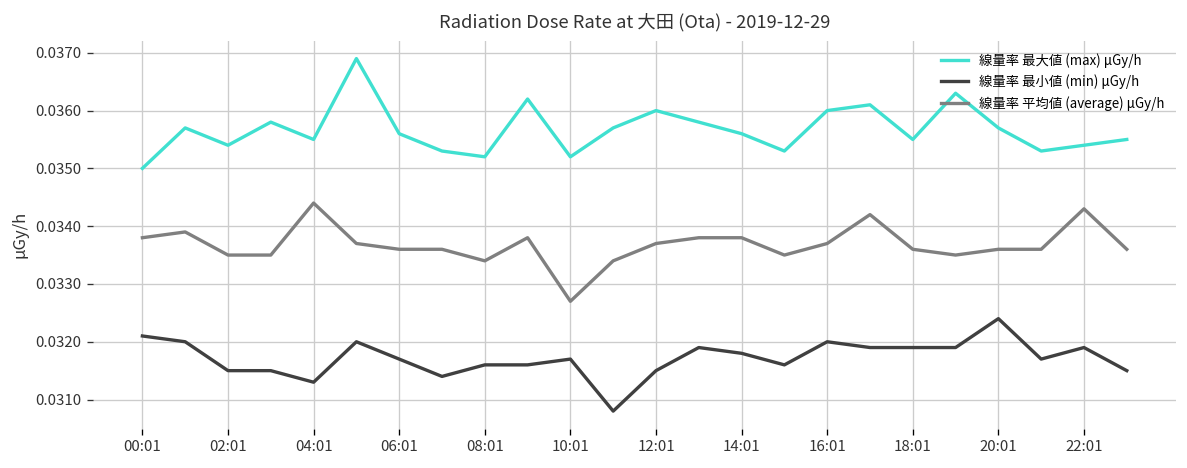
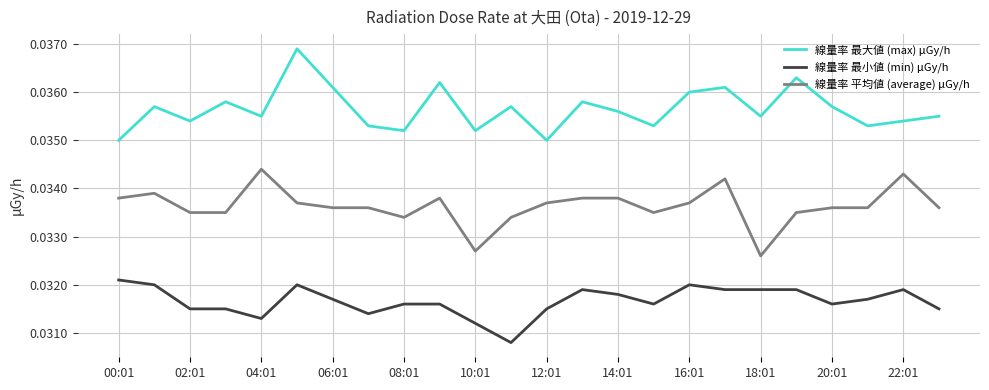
  {
    "線量率 最大値 (max) μGy/h": {
      "00:01": 0.0350,
      "02:01": 0.0354,
      "04:01": 0.0355,
-     "06:01": 0.0356,
+     "06:01": 0.0361,
      "08:01": 0.0352,
      "10:01": 0.0352,
-     "12:01": 0.036,
+     "12:01": 0.035,
      "14:01": 0.0356,
      "16:01": 0.0360,
      "18:01": 0.0355,
      "20:01": 0.0357,
      "22:01": 0.0354
    },
    "線量率 最小値 (min) μGy/h": {
      "00:01": 0.0321,
      "02:01": 0.0315,
      "04:01": 0.0313,
      "06:01": 0.0317,
      "08:01": 0.0316,
-     "10:01": 0.0317,
+     "10:01": 0.0312,
      "12:01": 0.0315,
      "14:01": 0.0318,
      "16:01": 0.0320,
      "18:01": 0.0319,
-     "20:01": 0.0324,
+     "20:01": 0.0316,
      "22:01": 0.0319
    },
    "線量率 平均値 (average) μGy/h": {
      "00:01": 0.0338,
      "02:01": 0.0335,
      "04:01": 0.0344,
      "06:01": 0.0336,
      "08:01": 0.0334,
      "10:01": 0.0327,
      "12:01": 0.0337,
      "14:01": 0.0338,
      "16:01": 0.0337,
-     "18:01": 0.0336,
+     "18:01": 0.0326,
      "20:01": 0.0336,
      "22:01": 0.0343
    }
  }
